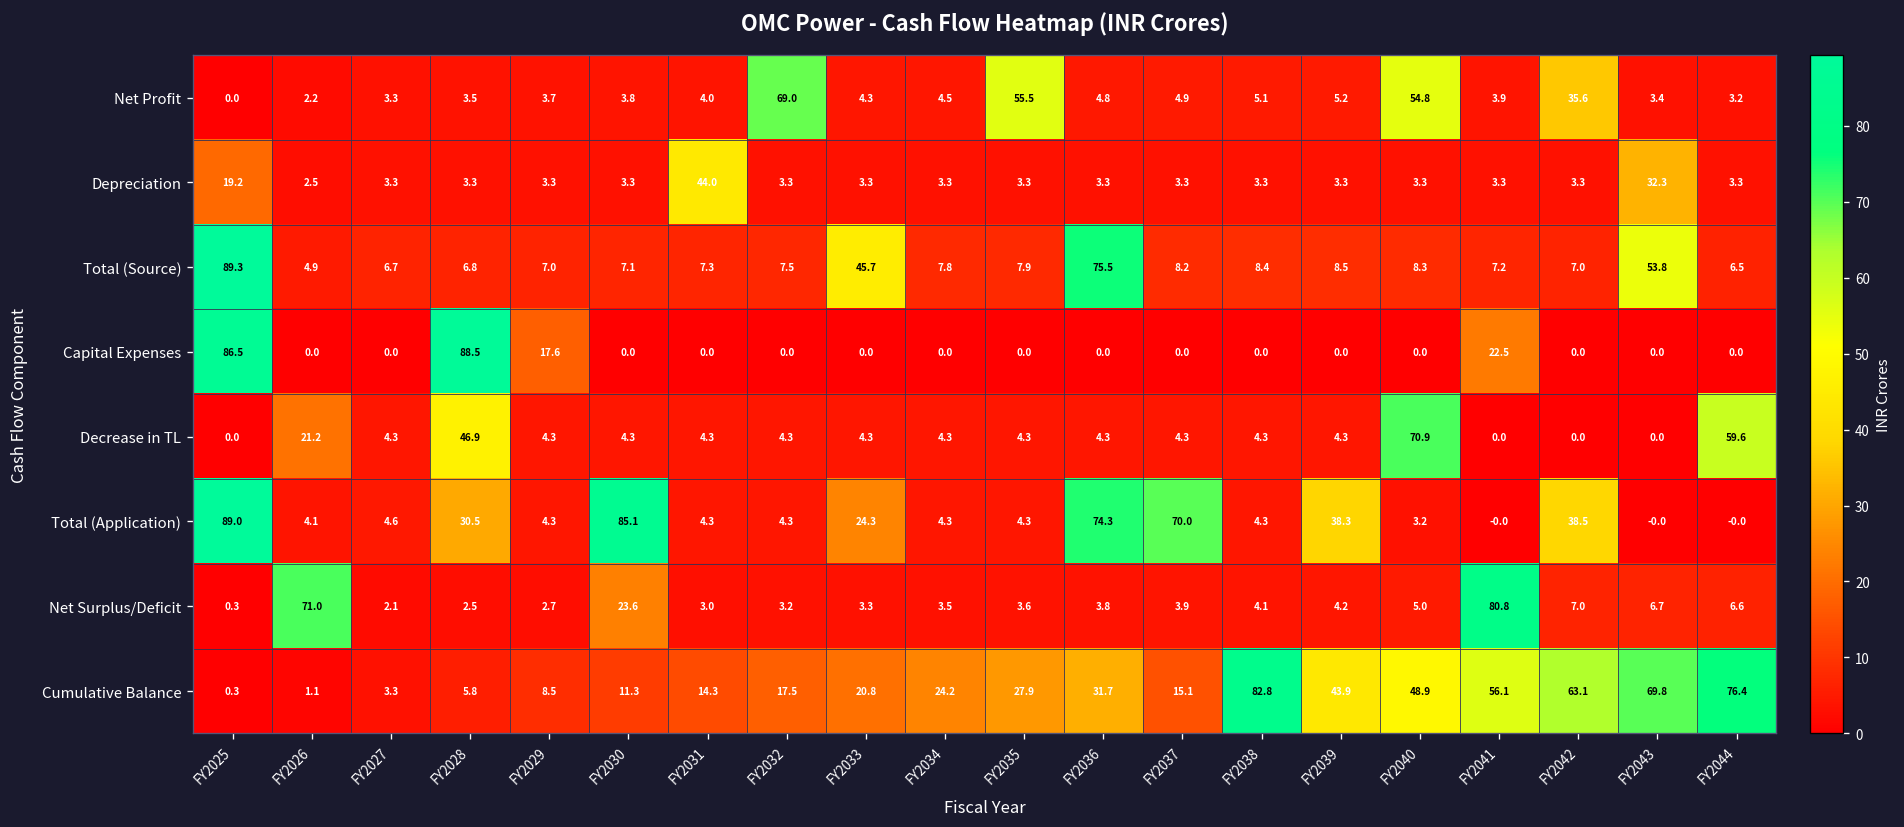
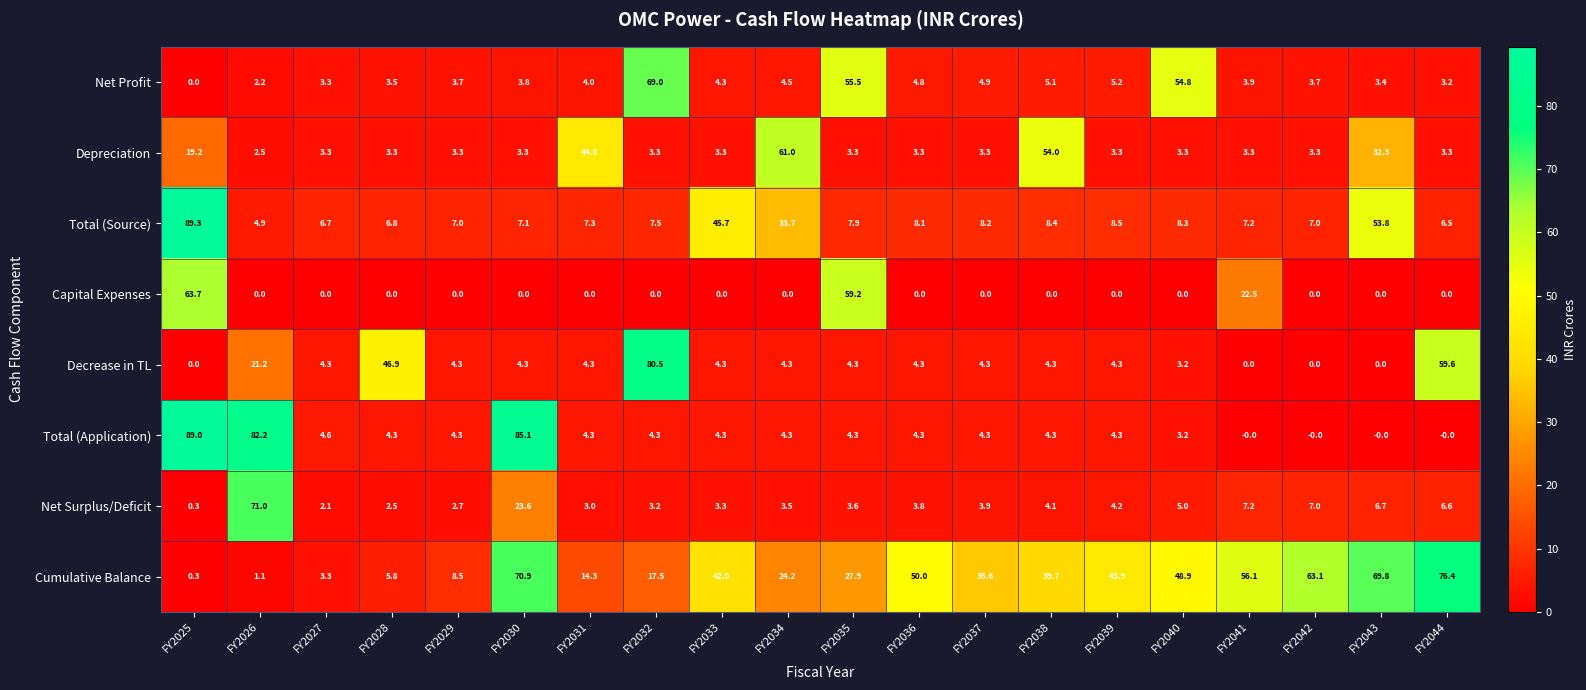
  {
    "Net Profit": {
      "FY2025": 0.0,
      "FY2026": 2.2,
      "FY2027": 3.3,
      "FY2028": 3.5,
      "FY2029": 3.7,
      "FY2030": 3.8,
      "FY2031": 4.0,
      "FY2032": 69.0,
      "FY2033": 4.3,
      "FY2034": 4.5,
      "FY2035": 55.5,
      "FY2036": 4.8,
      "FY2037": 4.9,
      "FY2038": 5.1,
      "FY2039": 5.2,
      "FY2040": 54.8,
      "FY2041": 3.9,
-     "FY2042": 35.6,
+     "FY2042": 3.7,
      "FY2043": 3.4,
      "FY2044": 3.2
    },
    "Depreciation": {
      "FY2025": 19.2,
      "FY2026": 2.5,
      "FY2027": 3.3,
      "FY2028": 3.3,
      "FY2029": 3.3,
      "FY2030": 3.3,
      "FY2031": 44.0,
      "FY2032": 3.3,
      "FY2033": 3.3,
-     "FY2034": 3.3,
+     "FY2034": 61.0,
      "FY2035": 3.3,
      "FY2036": 3.3,
      "FY2037": 3.3,
-     "FY2038": 3.3,
+     "FY2038": 54.0,
      "FY2039": 3.3,
      "FY2040": 3.3,
      "FY2041": 3.3,
      "FY2042": 3.3,
      "FY2043": 32.3,
      "FY2044": 3.3
    },
    "Total (Source)": {
      "FY2025": 89.3,
      "FY2026": 4.9,
      "FY2027": 6.7,
      "FY2028": 6.8,
      "FY2029": 7.0,
      "FY2030": 7.1,
      "FY2031": 7.3,
      "FY2032": 7.5,
      "FY2033": 45.7,
-     "FY2034": 7.8,
+     "FY2034": 33.7,
      "FY2035": 7.9,
-     "FY2036": 75.5,
+     "FY2036": 8.1,
      "FY2037": 8.2,
      "FY2038": 8.4,
      "FY2039": 8.5,
      "FY2040": 8.3,
      "FY2041": 7.2,
      "FY2042": 7.0,
      "FY2043": 53.8,
      "FY2044": 6.5
    },
    "Capital Expenses": {
-     "FY2025": 86.5,
+     "FY2025": 63.7,
      "FY2026": 0.0,
      "FY2027": 0.0,
-     "FY2028": 88.5,
-     "FY2029": 17.6,
+     "FY2028": 0.0,
+     "FY2029": 0.0,
      "FY2030": 0.0,
      "FY2031": 0.0,
      "FY2032": 0.0,
      "FY2033": 0.0,
      "FY2034": 0.0,
-     "FY2035": 0.0,
+     "FY2035": 59.2,
      "FY2036": 0.0,
      "FY2037": 0.0,
      "FY2038": 0.0,
      "FY2039": 0.0,
      "FY2040": 0.0,
      "FY2041": 22.5,
      "FY2042": 0.0,
      "FY2043": 0.0,
      "FY2044": 0.0
    },
    "Decrease in TL": {
      "FY2025": 0.0,
      "FY2026": 21.2,
      "FY2027": 4.3,
      "FY2028": 46.9,
      "FY2029": 4.3,
      "FY2030": 4.3,
      "FY2031": 4.3,
-     "FY2032": 4.3,
+     "FY2032": 80.5,
      "FY2033": 4.3,
      "FY2034": 4.3,
      "FY2035": 4.3,
      "FY2036": 4.3,
      "FY2037": 4.3,
      "FY2038": 4.3,
      "FY2039": 4.3,
-     "FY2040": 70.9,
+     "FY2040": 3.2,
      "FY2041": 0.0,
      "FY2042": 0.0,
      "FY2043": 0.0,
      "FY2044": 59.6
    },
    "Total (Application)": {
      "FY2025": 89.0,
-     "FY2026": 4.1,
+     "FY2026": 82.2,
      "FY2027": 4.6,
-     "FY2028": 30.5,
+     "FY2028": 4.3,
      "FY2029": 4.3,
      "FY2030": 85.1,
      "FY2031": 4.3,
      "FY2032": 4.3,
-     "FY2033": 24.3,
+     "FY2033": 4.3,
      "FY2034": 4.3,
      "FY2035": 4.3,
-     "FY2036": 74.3,
-     "FY2037": 70.0,
+     "FY2036": 4.3,
+     "FY2037": 4.3,
      "FY2038": 4.3,
-     "FY2039": 38.3,
+     "FY2039": 4.3,
      "FY2040": 3.2,
      "FY2041": -0.0,
-     "FY2042": 38.5,
+     "FY2042": -0.0,
      "FY2043": -0.0,
      "FY2044": -0.0
    },
    "Net Surplus/Deficit": {
      "FY2025": 0.3,
      "FY2026": 71.0,
      "FY2027": 2.1,
      "FY2028": 2.5,
      "FY2029": 2.7,
      "FY2030": 23.6,
      "FY2031": 3.0,
      "FY2032": 3.2,
      "FY2033": 3.3,
      "FY2034": 3.5,
      "FY2035": 3.6,
      "FY2036": 3.8,
      "FY2037": 3.9,
      "FY2038": 4.1,
      "FY2039": 4.2,
      "FY2040": 5.0,
-     "FY2041": 80.8,
+     "FY2041": 7.2,
      "FY2042": 7.0,
      "FY2043": 6.7,
      "FY2044": 6.6
    },
    "Cumulative Balance": {
      "FY2025": 0.3,
      "FY2026": 1.1,
      "FY2027": 3.3,
      "FY2028": 5.8,
      "FY2029": 8.5,
-     "FY2030": 11.3,
+     "FY2030": 70.9,
      "FY2031": 14.3,
      "FY2032": 17.5,
-     "FY2033": 20.8,
+     "FY2033": 42.0,
      "FY2034": 24.2,
      "FY2035": 27.9,
-     "FY2036": 31.7,
-     "FY2037": 15.1,
-     "FY2038": 82.8,
+     "FY2036": 50.0,
+     "FY2037": 35.6,
+     "FY2038": 39.7,
      "FY2039": 43.9,
      "FY2040": 48.9,
      "FY2041": 56.1,
      "FY2042": 63.1,
      "FY2043": 69.8,
      "FY2044": 76.4
    }
  }
